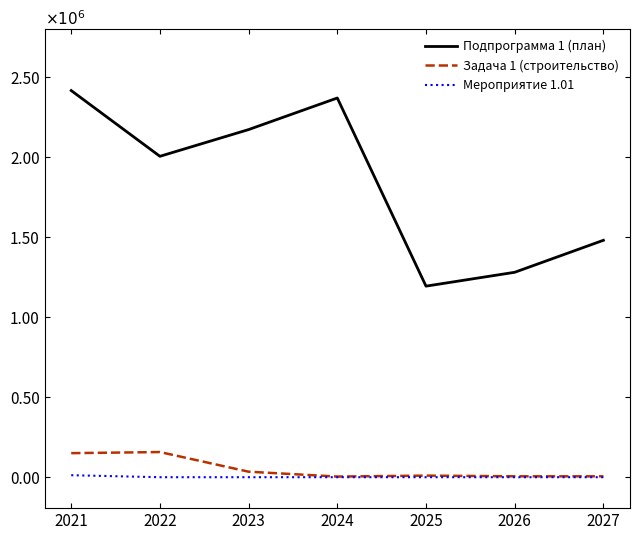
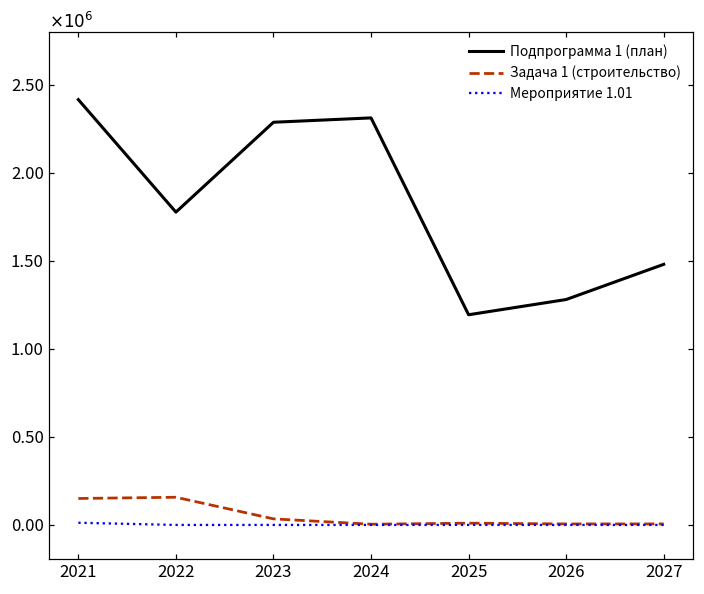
  {
    "Подпрограмма 1 (план)": {
      "2021": 2.42,
-     "2022": 2.01,
-     "2023": 2.17,
-     "2024": 2.37,
+     "2022": 1.78,
+     "2023": 2.29,
+     "2024": 2.31,
      "2025": 1.19,
      "2026": 1.28,
      "2027": 1.48
    },
    "Задача 1 (строительство)": {
      "2021": 0.15,
      "2022": 0.16,
      "2023": 0.03
    },
    "Мероприятие 1.01": {
      "2021": 0.01,
      "2022": 0.00,
      "2023": 0.00
    }
  }
